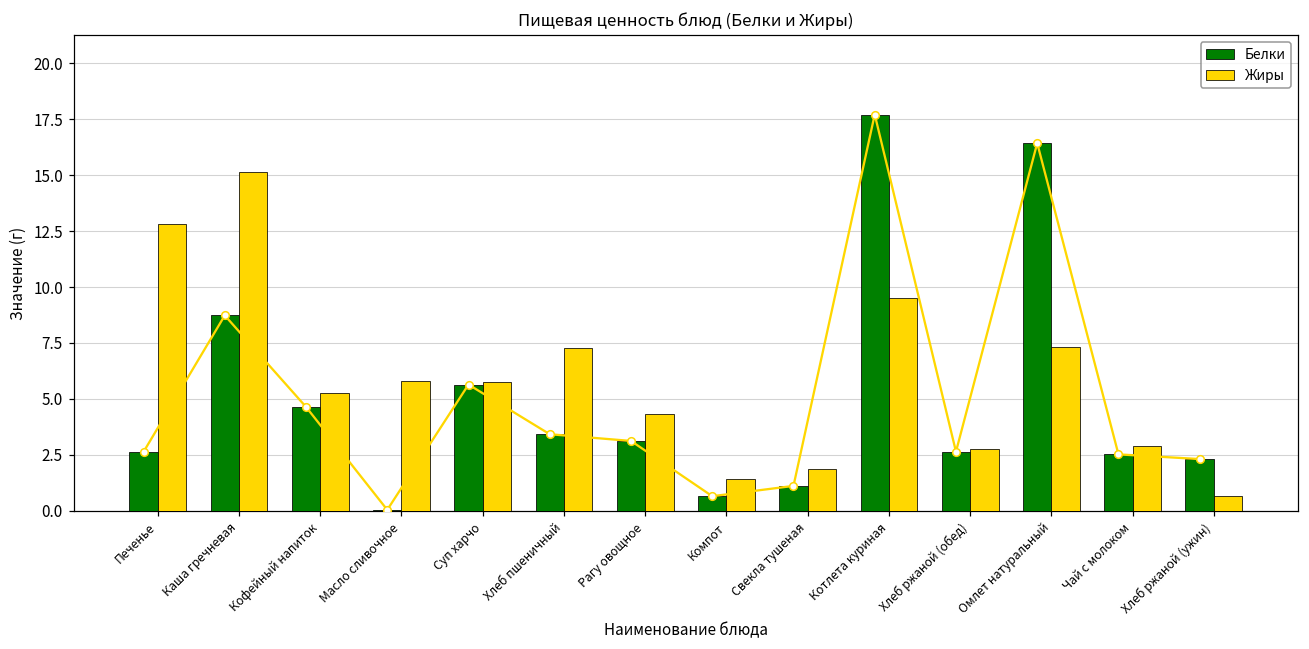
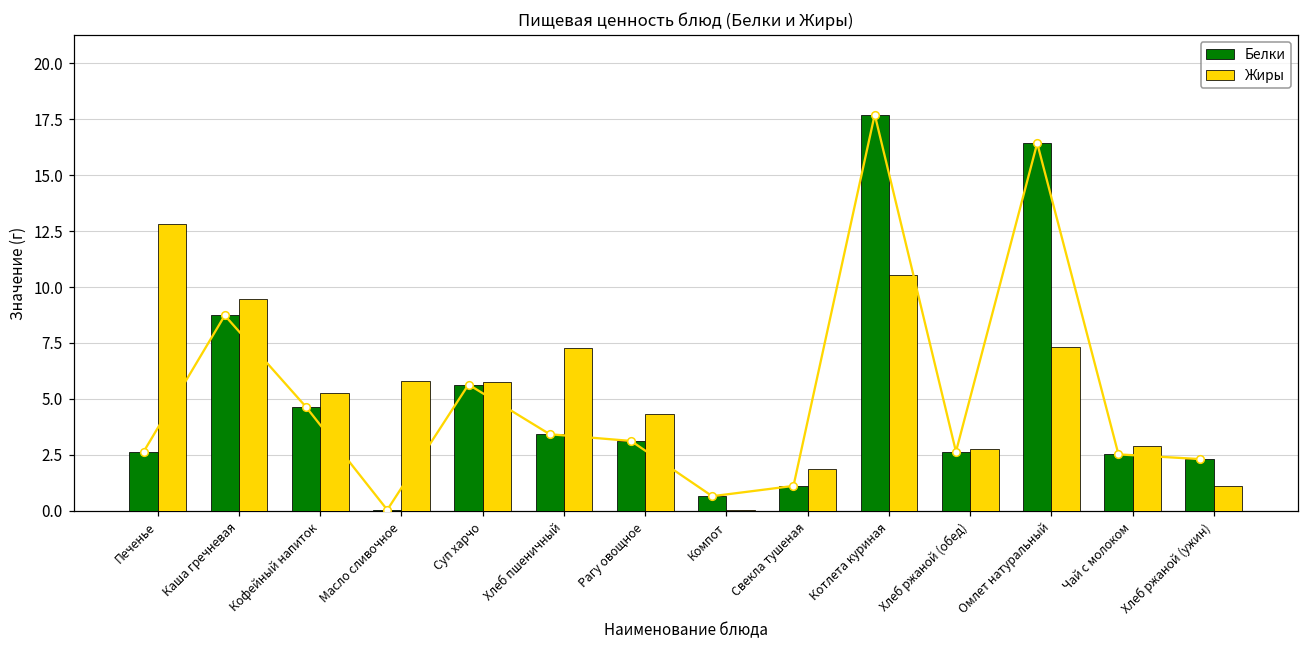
  {
    "Белки": {
      "Печенье": 2.6,
      "Каша гречневая": 8.7,
      "Кофейный напиток": 4.6,
      "Суп харчо": 5.6,
      "Хлеб пшеничный": 3.4,
      "Рагу овощное": 3.1,
      "Компот": 0.7,
      "Свекла тушеная": 1.1,
      "Котлета куриная": 17.7,
      "Хлеб ржаной (обед)": 2.6,
      "Омлет натуральный": 16.4,
      "Чай с молоком": 2.5,
      "Хлеб ржаной (ужин)": 2.3
    },
    "Жиры": {
      "Печенье": 12.8,
-     "Каша гречневая": 15.1,
+     "Каша гречневая": 9.5,
      "Кофейный напиток": 5.3,
      "Масло сливочное": 5.8,
      "Суп харчо": 5.8,
      "Хлеб пшеничный": 7.3,
      "Рагу овощное": 4.3,
-     "Компот": 1.4,
+     "Компот": 0.0,
      "Свекла тушеная": 1.9,
-     "Котлета куриная": 9.5,
+     "Котлета куриная": 10.5,
      "Хлеб ржаной (обед)": 2.8,
      "Омлет натуральный": 7.3,
      "Чай с молоком": 2.9,
-     "Хлеб ржаной (ужин)": 0.7
+     "Хлеб ржаной (ужин)": 1.1
    }
  }
